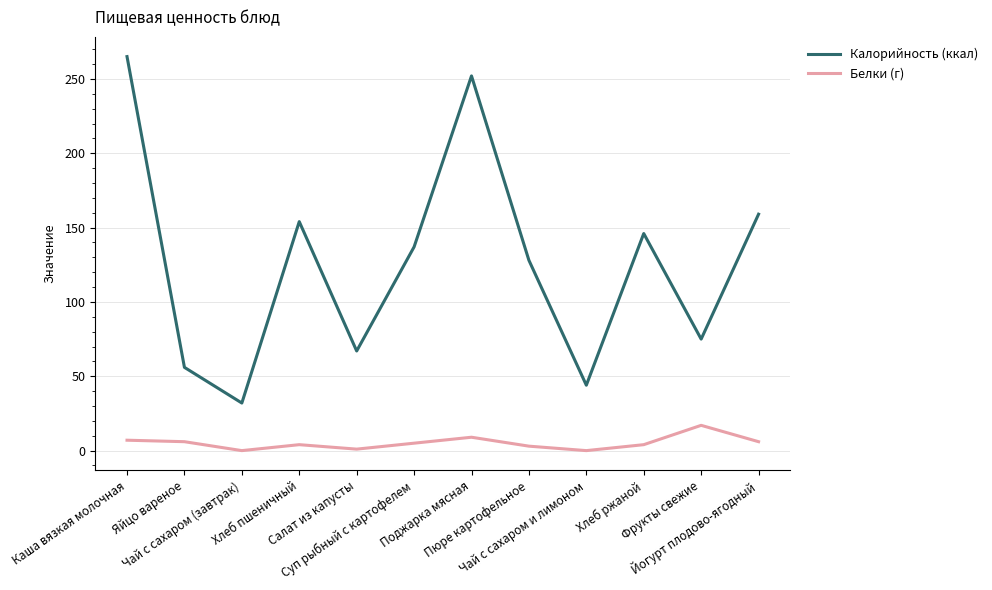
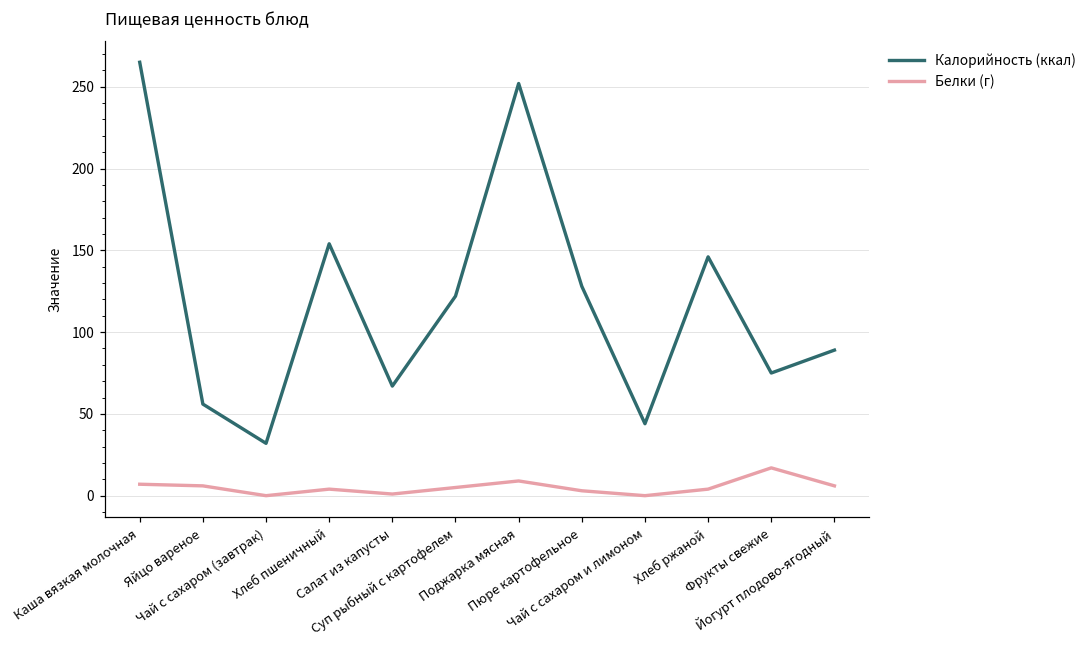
  {
    "Калорийность (ккал)": {
      "Каша вязкая молочная": 265,
      "Яйцо вареное": 56,
      "Чай с сахаром (завтрак)": 32,
      "Хлеб пшеничный": 154,
      "Салат из капусты": 67,
-     "Суп рыбный с картофелем": 137,
+     "Суп рыбный с картофелем": 122,
      "Поджарка мясная": 252,
      "Пюре картофельное": 128,
      "Чай с сахаром и лимоном": 44,
      "Хлеб ржаной": 146,
      "Фрукты свежие": 75,
-     "Йогурт плодово-ягодный": 159
+     "Йогурт плодово-ягодный": 89
    },
    "Белки (г)": {
      "Каша вязкая молочная": 7,
      "Яйцо вареное": 6,
      "Чай с сахаром (завтрак)": 0,
      "Хлеб пшеничный": 4,
      "Салат из капусты": 1,
      "Суп рыбный с картофелем": 5,
      "Поджарка мясная": 9,
      "Пюре картофельное": 3,
      "Чай с сахаром и лимоном": 0,
      "Хлеб ржаной": 4,
      "Фрукты свежие": 17,
      "Йогурт плодово-ягодный": 6
    }
  }
